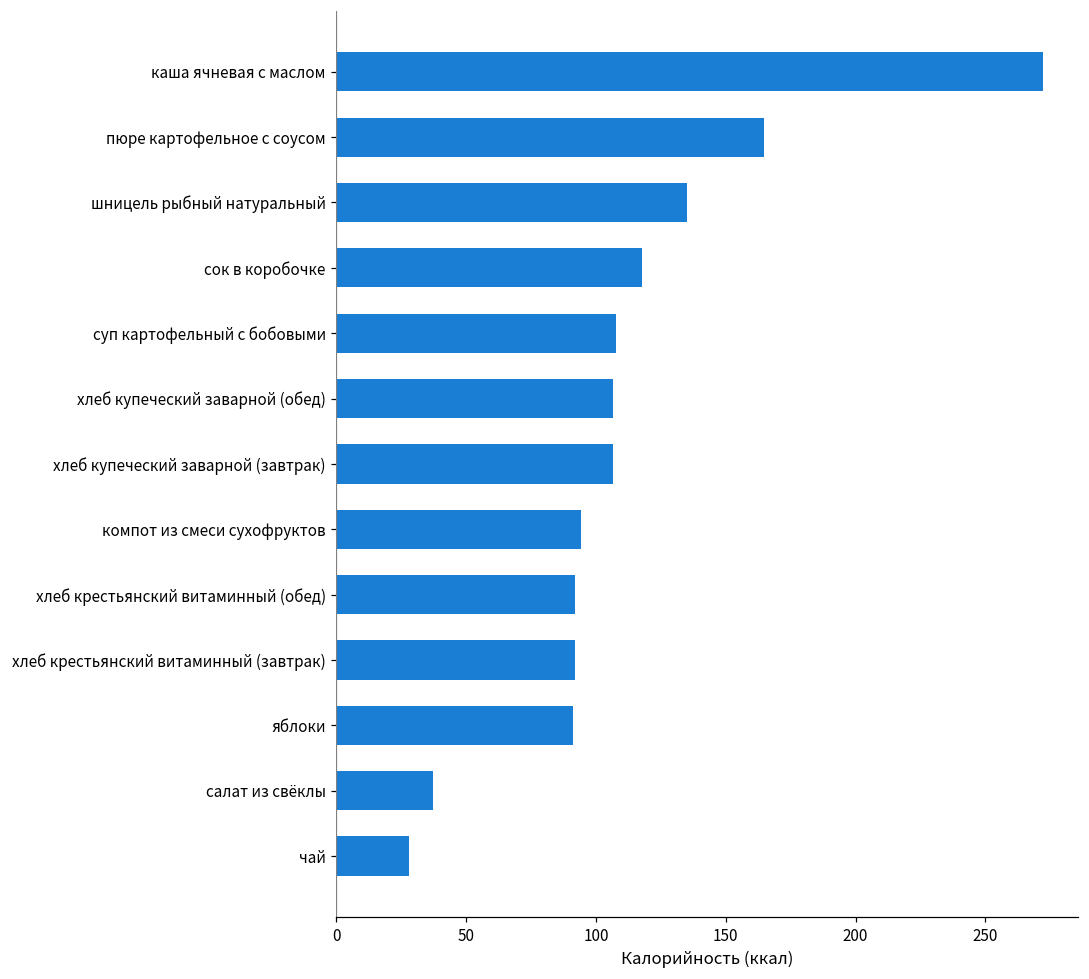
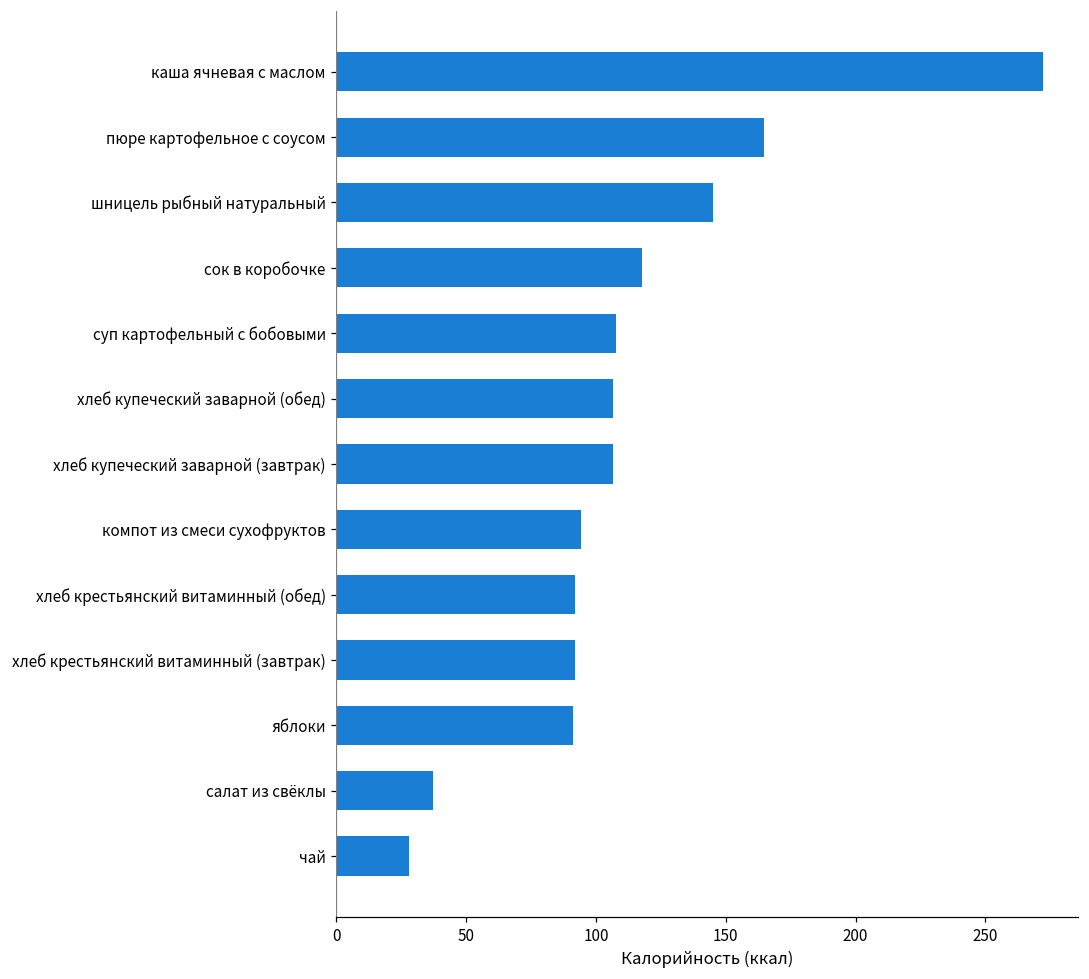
  {
    "каша ячневая с маслом": 272,
    "пюре картофельное с соусом": 165,
-   "шницель рыбный натуральный": 135,
+   "шницель рыбный натуральный": 145,
    "сок в коробочке": 118,
    "суп картофельный с бобовыми": 108,
    "хлеб купеческий заварной (обед)": 106,
    "хлеб купеческий заварной (завтрак)": 106,
    "компот из смеси сухофруктов": 94,
    "хлеб крестьянский витаминный (обед)": 92,
    "хлеб крестьянский витаминный (завтрак)": 92,
    "яблоки": 91,
    "салат из свёклы": 37,
    "чай": 28
  }
